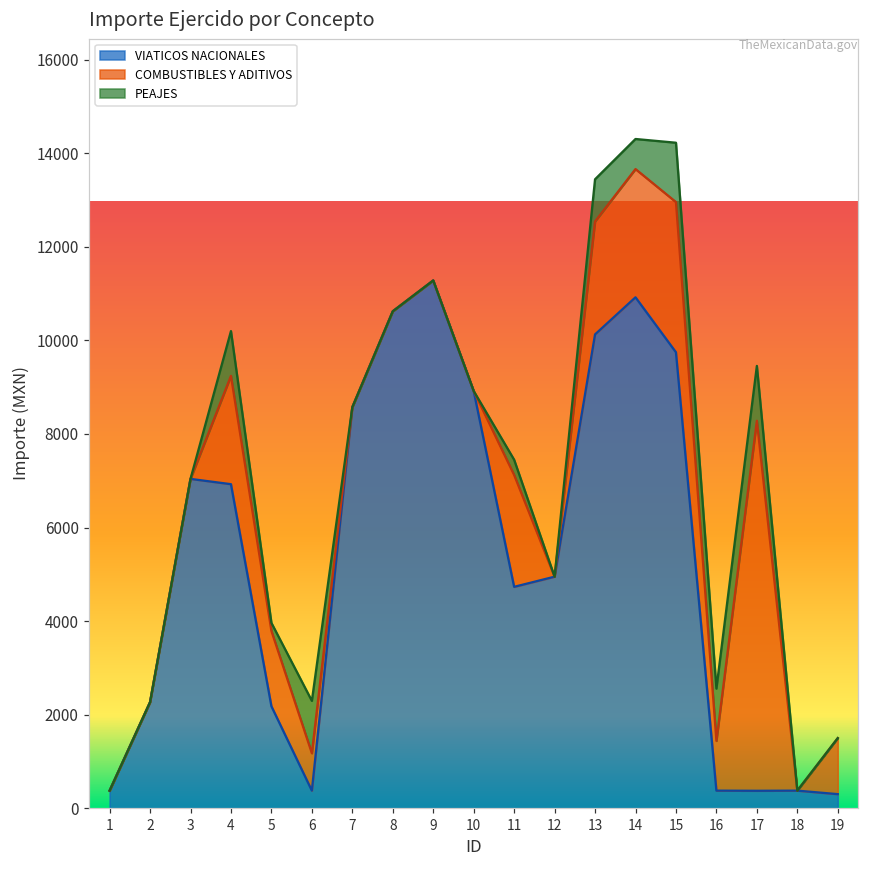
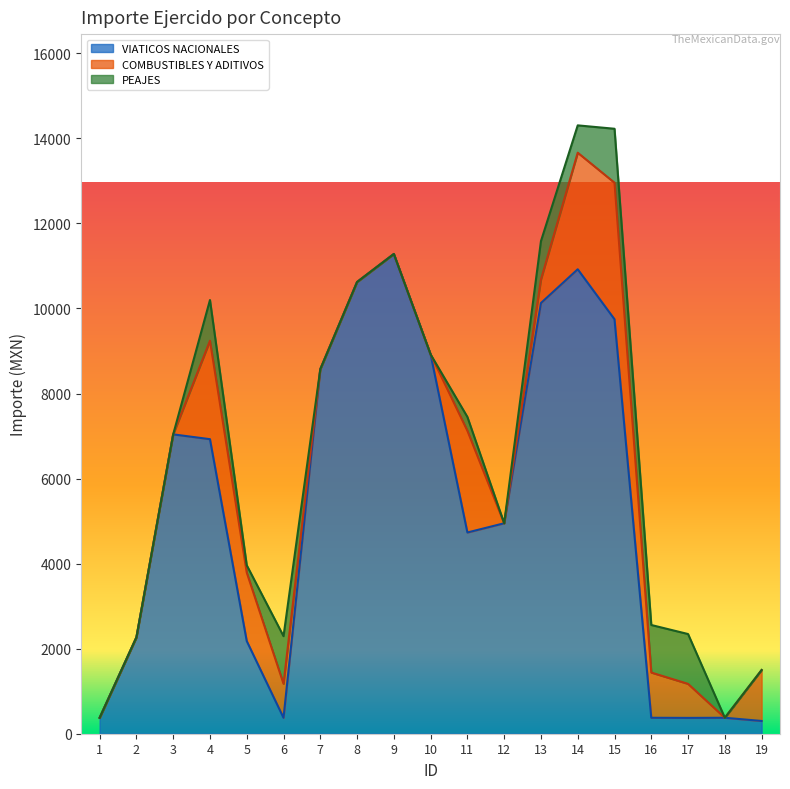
  {
    "VIATICOS NACIONALES": {
      "4": 6900,
      "5": 2200,
      "6": 400,
      "11": 4700,
      "13": 10100,
      "14": 10900,
      "15": 9700,
      "16": 400,
      "17": 400,
      "19": 300
    },
    "COMBUSTIBLES Y ADITIVOS": {
      "4": 2300,
      "5": 1600,
      "6": 800,
      "11": 2400,
-     "13": 2400,
+     "13": 600,
      "14": 2700,
      "15": 3200,
      "16": 1100,
-     "17": 7900
+     "17": 800
    },
    "PEAJES": {
      "4": 1000,
      "5": 200,
      "6": 1100,
      "11": 300,
      "13": 900,
      "14": 600,
      "15": 1300,
      "16": 1100,
      "17": 1200
    }
  }
